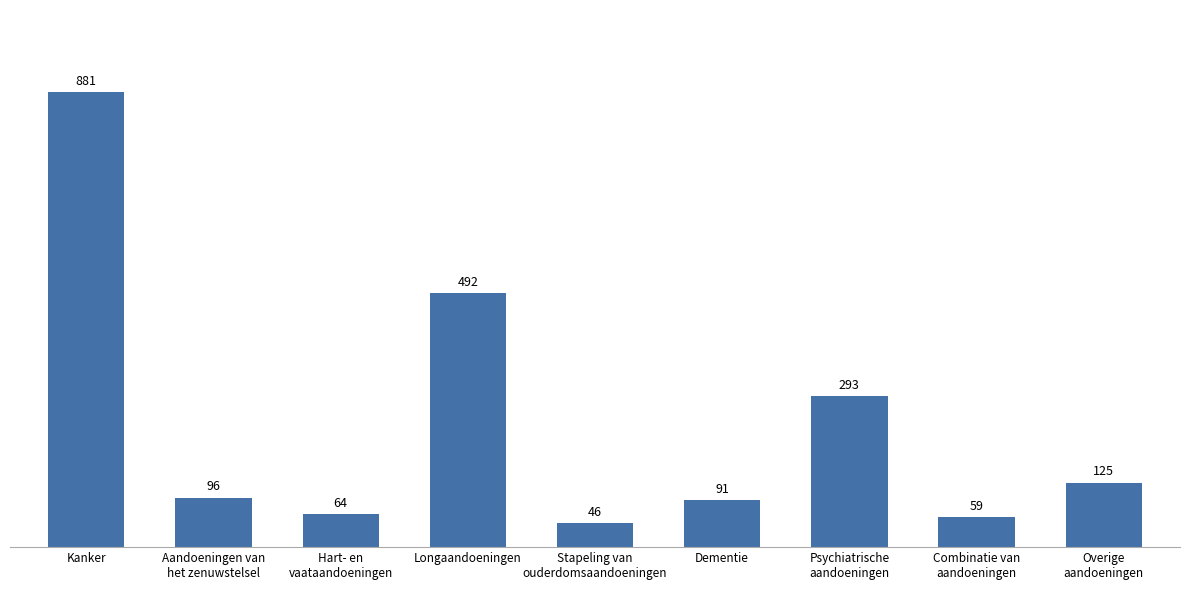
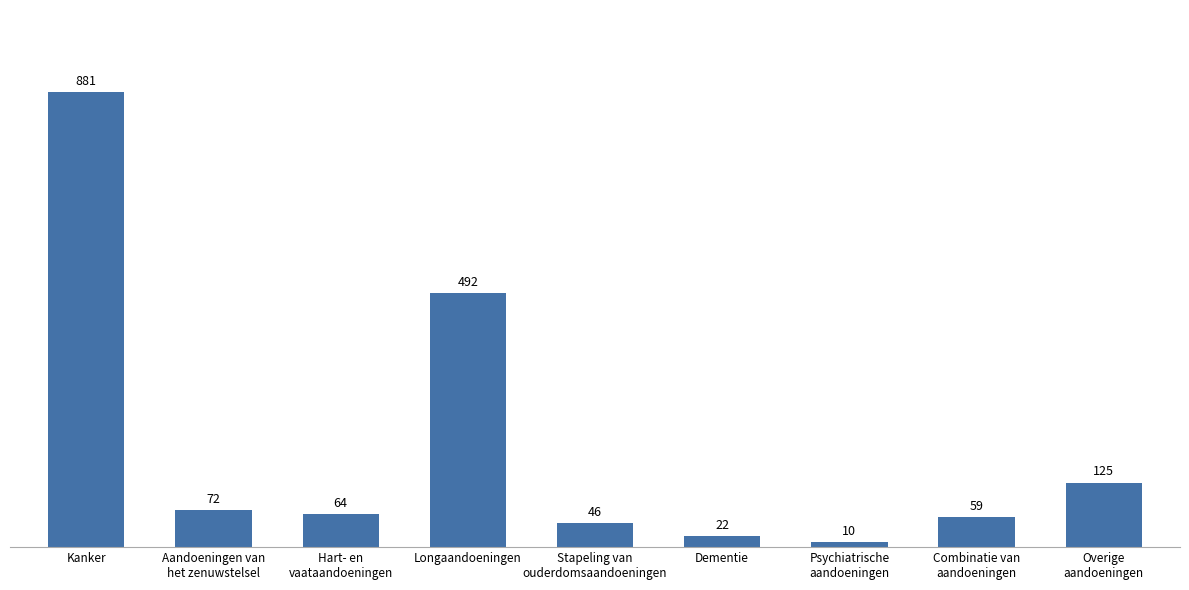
  {
    "Kanker": 881,
-   "Aandoeningen van het zenuwstelsel": 96,
+   "Aandoeningen van het zenuwstelsel": 72,
    "Hart- en vaataandoeningen": 64,
    "Longaandoeningen": 492,
    "Stapeling van ouderdomsaandoeningen": 46,
-   "Dementie": 91,
-   "Psychiatrische aandoeningen": 293,
+   "Dementie": 22,
+   "Psychiatrische aandoeningen": 10,
    "Combinatie van aandoeningen": 59,
    "Overige aandoeningen": 125
  }
